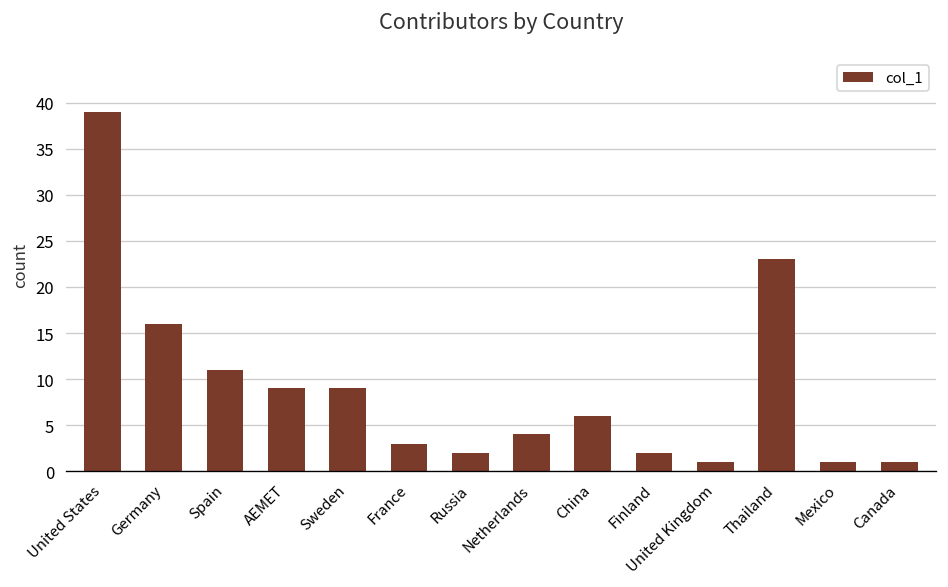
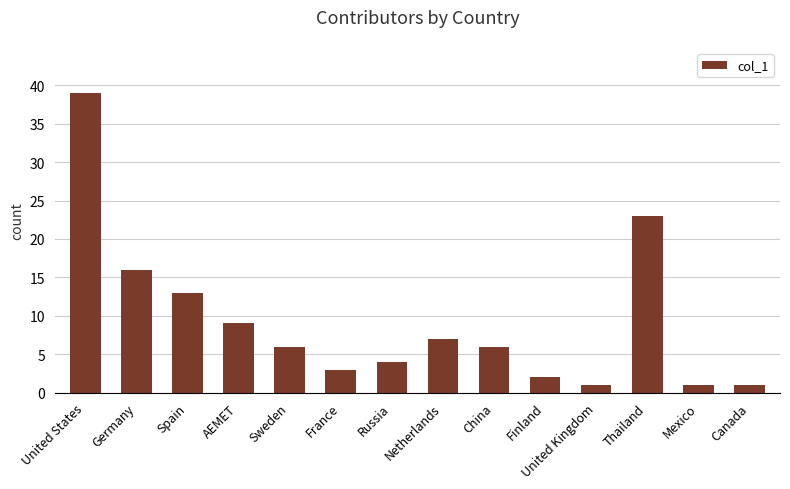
  {
    "United States": 39,
    "Germany": 16,
-   "Spain": 11,
+   "Spain": 13,
    "AEMET": 9,
-   "Sweden": 9,
+   "Sweden": 6,
    "France": 3,
-   "Russia": 2,
-   "Netherlands": 4,
+   "Russia": 4,
+   "Netherlands": 7,
    "China": 6,
    "Finland": 2,
    "United Kingdom": 1,
    "Thailand": 23,
    "Mexico": 1,
    "Canada": 1
  }
